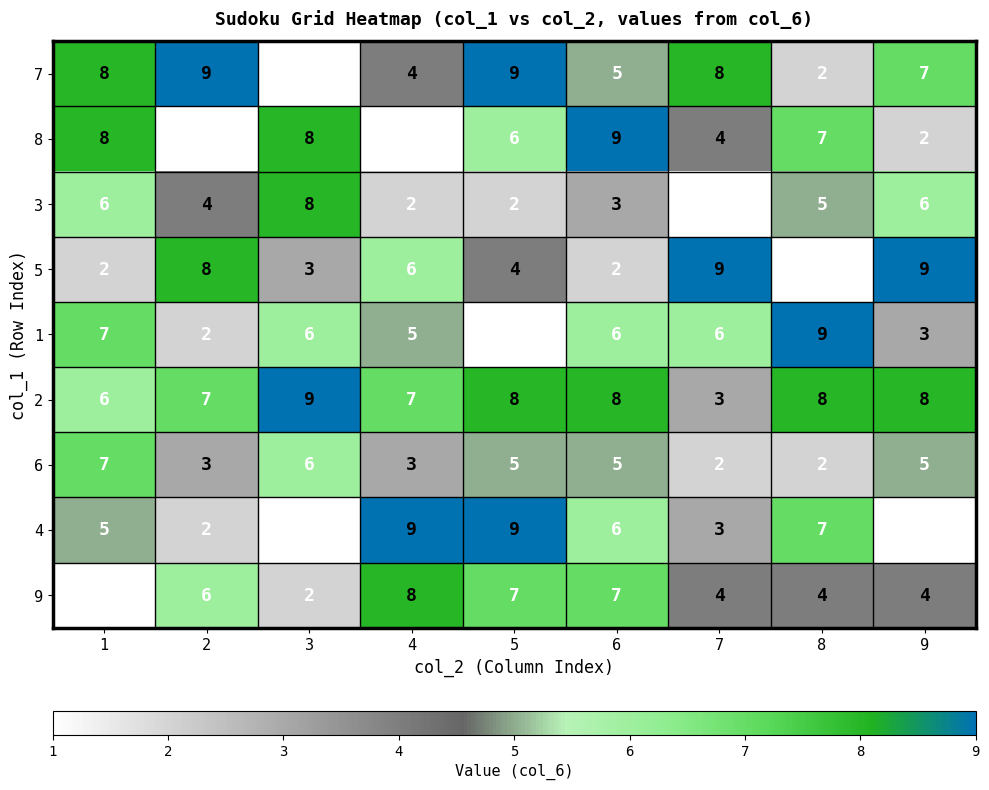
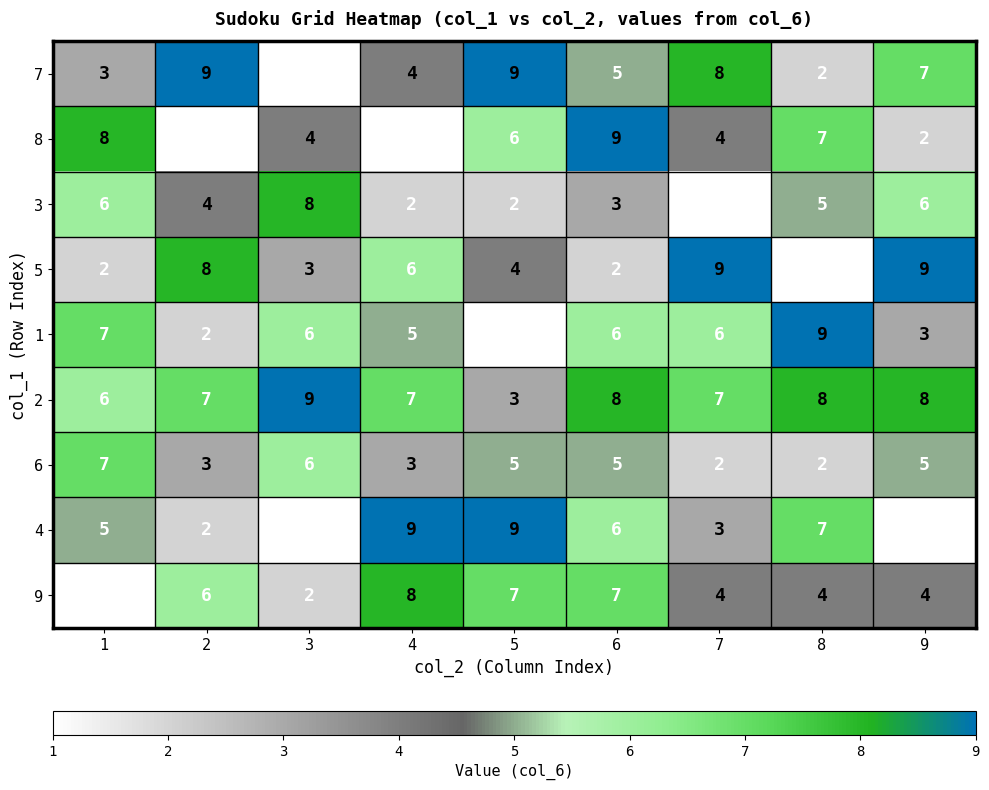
  {
    "7": {
-     "1": 8,
+     "1": 3,
      "2": 9,
      "4": 4,
      "5": 9,
      "6": 5,
      "7": 8,
      "9": 7
    },
    "8": {
      "1": 8,
-     "3": 8,
+     "3": 4,
      "5": 6,
      "6": 9,
      "7": 4,
      "8": 7
    },
    "3": {
      "1": 6,
      "2": 4,
      "3": 8,
      "6": 3,
      "8": 5,
      "9": 6
    },
    "5": {
      "2": 8,
      "3": 3,
      "4": 6,
      "5": 4,
      "7": 9,
      "9": 9
    },
    "1": {
      "1": 7,
      "3": 6,
      "4": 5,
      "6": 6,
      "7": 6,
      "8": 9,
      "9": 3
    },
    "2": {
      "1": 6,
      "2": 7,
      "3": 9,
      "4": 7,
-     "5": 8,
+     "5": 3,
      "6": 8,
-     "7": 3,
+     "7": 7,
      "8": 8,
      "9": 8
    },
    "6": {
      "1": 7,
      "2": 3,
      "3": 6,
      "4": 3,
      "5": 5,
      "6": 5,
      "9": 5
    },
    "4": {
      "1": 5,
      "4": 9,
      "5": 9,
      "6": 6,
      "7": 3,
      "8": 7
    },
    "9": {
      "2": 6,
      "4": 8,
      "5": 7,
      "6": 7,
      "7": 4,
      "8": 4,
      "9": 4
    }
  }
